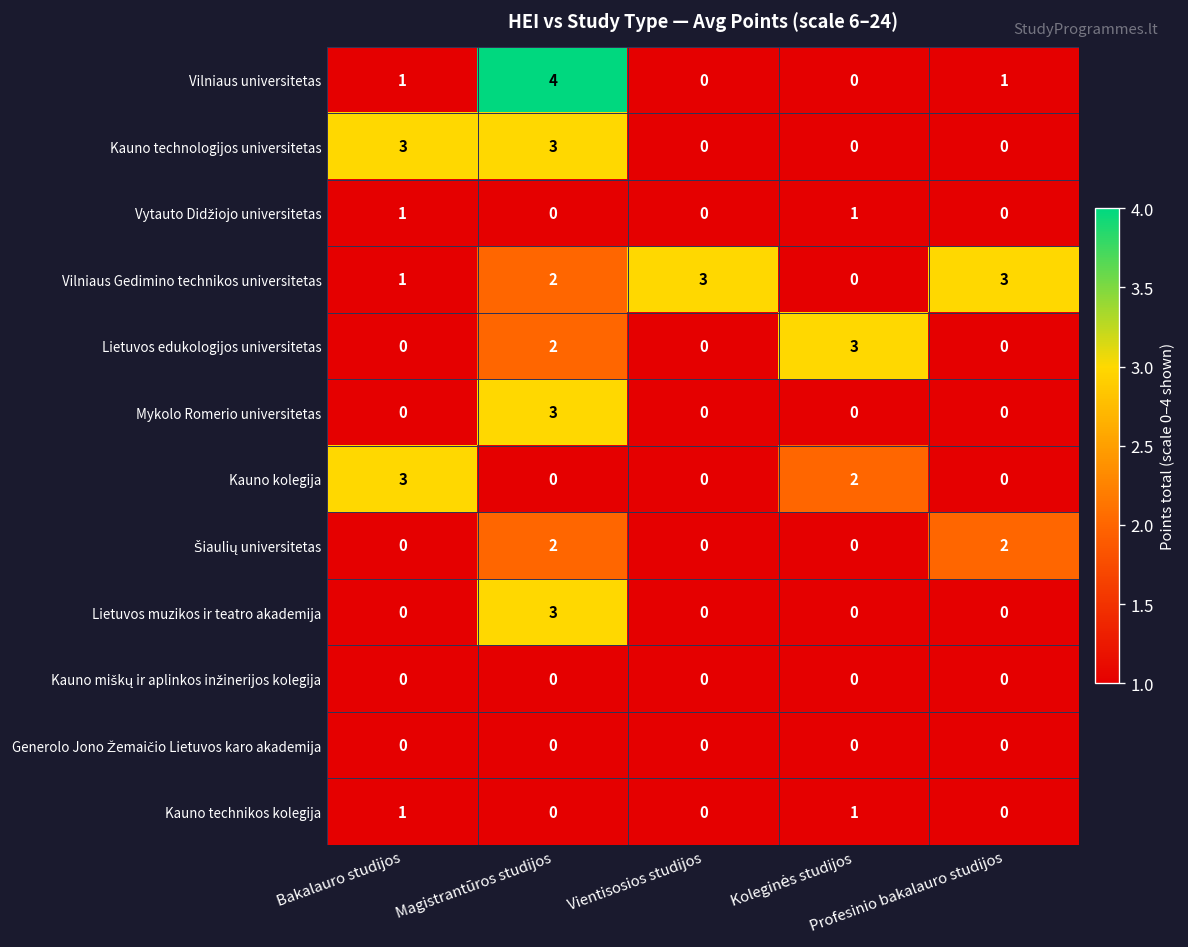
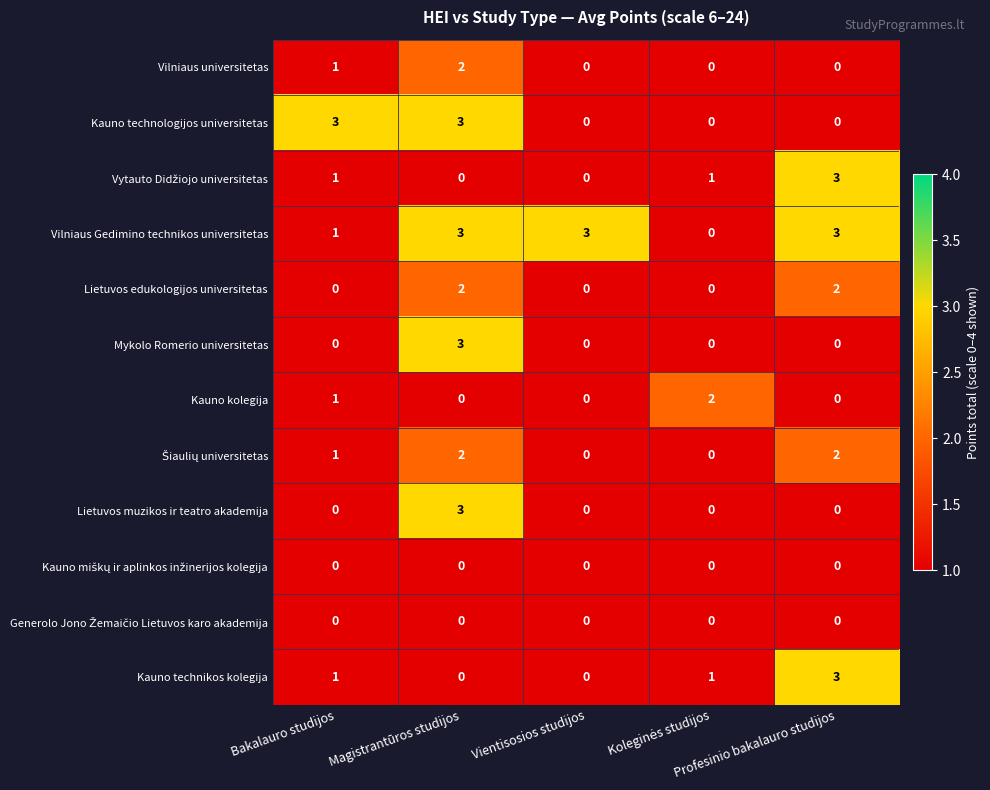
  {
    "Vilniaus universitetas": {
      "Bakalauro studijos": 1,
-     "Magistrantūros studijos": 4,
+     "Magistrantūros studijos": 2,
      "Vientisosios studijos": 0,
      "Koleginės studijos": 0,
-     "Profesinio bakalauro studijos": 1
+     "Profesinio bakalauro studijos": 0
    },
    "Kauno technologijos universitetas": {
      "Bakalauro studijos": 3,
      "Magistrantūros studijos": 3,
      "Vientisosios studijos": 0,
      "Koleginės studijos": 0,
      "Profesinio bakalauro studijos": 0
    },
    "Vytauto Didžiojo universitetas": {
      "Bakalauro studijos": 1,
      "Magistrantūros studijos": 0,
      "Vientisosios studijos": 0,
      "Koleginės studijos": 1,
-     "Profesinio bakalauro studijos": 0
+     "Profesinio bakalauro studijos": 3
    },
    "Vilniaus Gedimino technikos universitetas": {
      "Bakalauro studijos": 1,
-     "Magistrantūros studijos": 2,
+     "Magistrantūros studijos": 3,
      "Vientisosios studijos": 3,
      "Koleginės studijos": 0,
      "Profesinio bakalauro studijos": 3
    },
    "Lietuvos edukologijos universitetas": {
      "Bakalauro studijos": 0,
      "Magistrantūros studijos": 2,
      "Vientisosios studijos": 0,
-     "Koleginės studijos": 3,
-     "Profesinio bakalauro studijos": 0
+     "Koleginės studijos": 0,
+     "Profesinio bakalauro studijos": 2
    },
    "Mykolo Romerio universitetas": {
      "Bakalauro studijos": 0,
      "Magistrantūros studijos": 3,
      "Vientisosios studijos": 0,
      "Koleginės studijos": 0,
      "Profesinio bakalauro studijos": 0
    },
    "Kauno kolegija": {
-     "Bakalauro studijos": 3,
+     "Bakalauro studijos": 1,
      "Magistrantūros studijos": 0,
      "Vientisosios studijos": 0,
      "Koleginės studijos": 2,
      "Profesinio bakalauro studijos": 0
    },
    "Šiaulių universitetas": {
-     "Bakalauro studijos": 0,
+     "Bakalauro studijos": 1,
      "Magistrantūros studijos": 2,
      "Vientisosios studijos": 0,
      "Koleginės studijos": 0,
      "Profesinio bakalauro studijos": 2
    },
    "Lietuvos muzikos ir teatro akademija": {
      "Bakalauro studijos": 0,
      "Magistrantūros studijos": 3,
      "Vientisosios studijos": 0,
      "Koleginės studijos": 0,
      "Profesinio bakalauro studijos": 0
    },
    "Kauno miškų ir aplinkos inžinerijos kolegija": {
      "Bakalauro studijos": 0,
      "Magistrantūros studijos": 0,
      "Vientisosios studijos": 0,
      "Koleginės studijos": 0,
      "Profesinio bakalauro studijos": 0
    },
    "Generolo Jono Žemaičio Lietuvos karo akademija": {
      "Bakalauro studijos": 0,
      "Magistrantūros studijos": 0,
      "Vientisosios studijos": 0,
      "Koleginės studijos": 0,
      "Profesinio bakalauro studijos": 0
    },
    "Kauno technikos kolegija": {
      "Bakalauro studijos": 1,
      "Magistrantūros studijos": 0,
      "Vientisosios studijos": 0,
      "Koleginės studijos": 1,
-     "Profesinio bakalauro studijos": 0
+     "Profesinio bakalauro studijos": 3
    }
  }
